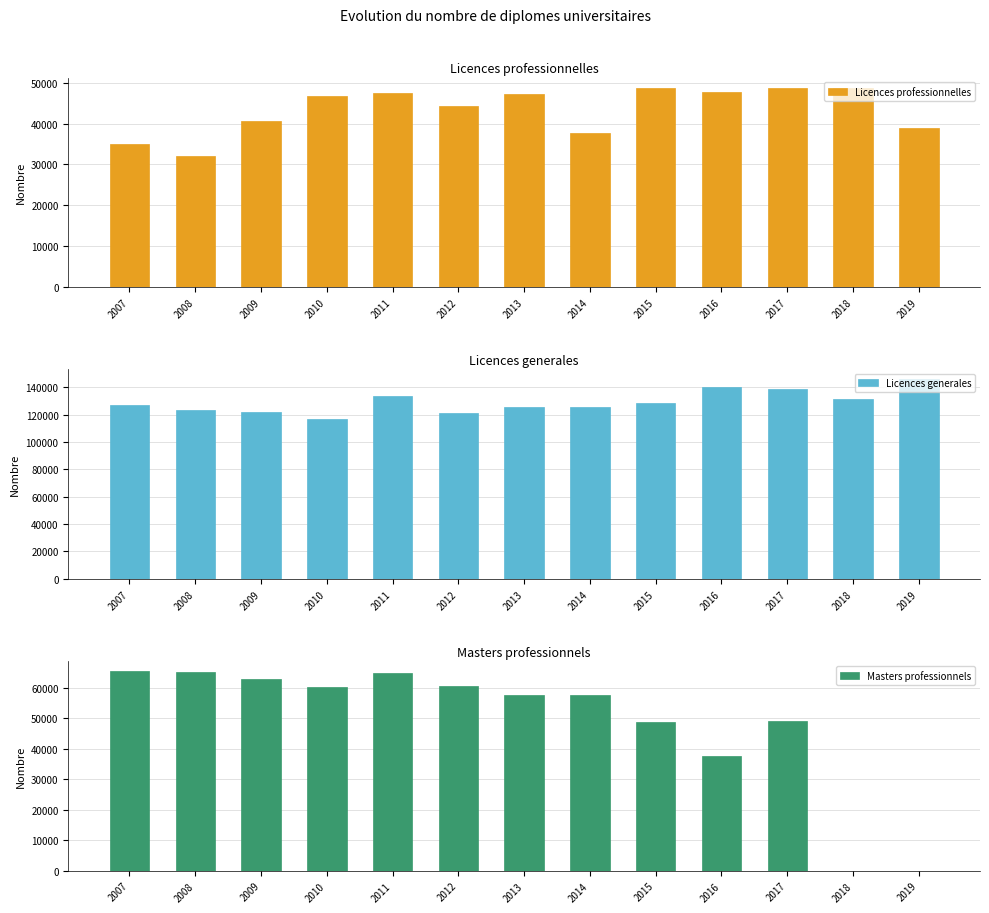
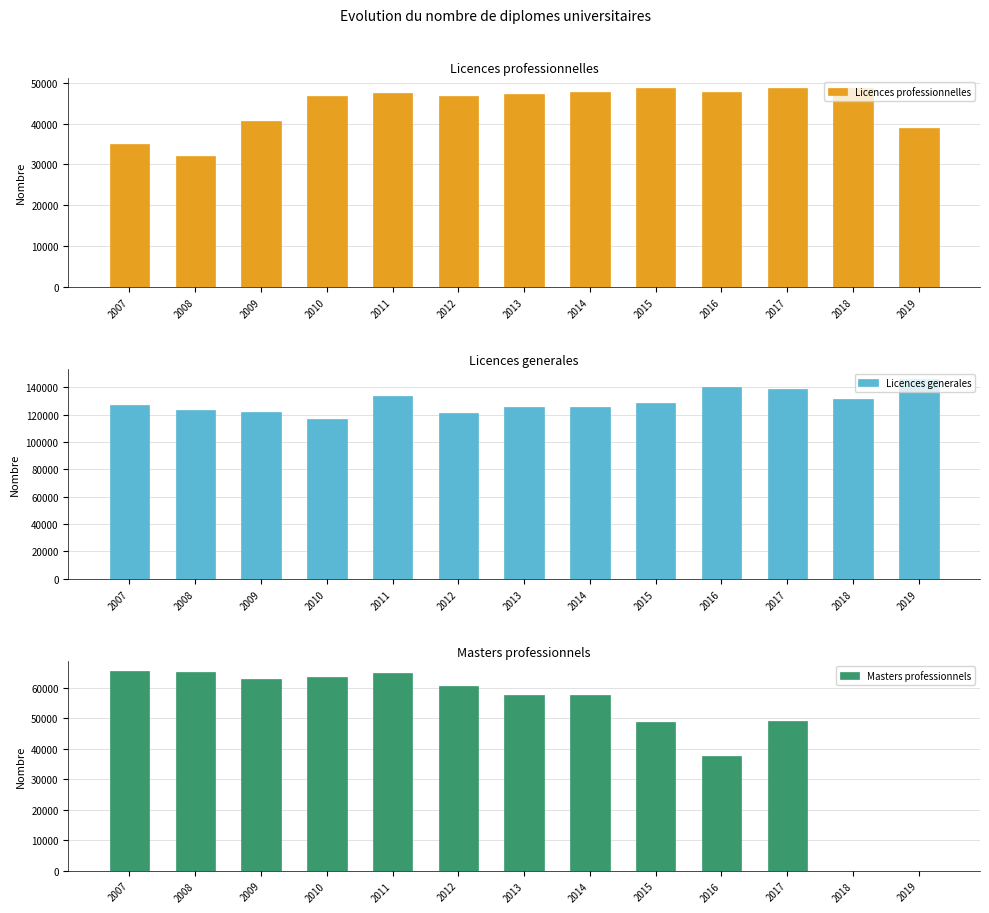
  {
    "Licences professionnelles": {
      "2007": 35000,
      "2008": 32000,
      "2009": 41000,
      "2010": 47000,
      "2011": 48000,
-     "2012": 44000,
+     "2012": 47000,
      "2013": 47000,
-     "2014": 38000,
+     "2014": 48000,
      "2015": 49000,
      "2016": 48000,
      "2017": 49000,
      "2019": 39000
    },
    "Licences generales": {
      "2007": 127000,
      "2008": 123000,
      "2009": 122000,
      "2010": 117000,
      "2011": 134000,
      "2012": 121000,
      "2013": 125000,
      "2014": 125000,
      "2015": 128000,
      "2016": 140000,
      "2017": 138000,
      "2018": 131000
    },
    "Masters professionnels": {
      "2007": 65000,
      "2008": 65000,
      "2009": 63000,
-     "2010": 60000,
+     "2010": 63000,
      "2011": 65000,
      "2012": 61000,
      "2013": 58000,
      "2014": 58000,
      "2015": 49000,
      "2016": 38000,
      "2017": 49000,
      "2018": 0,
      "2019": 0
    }
  }
